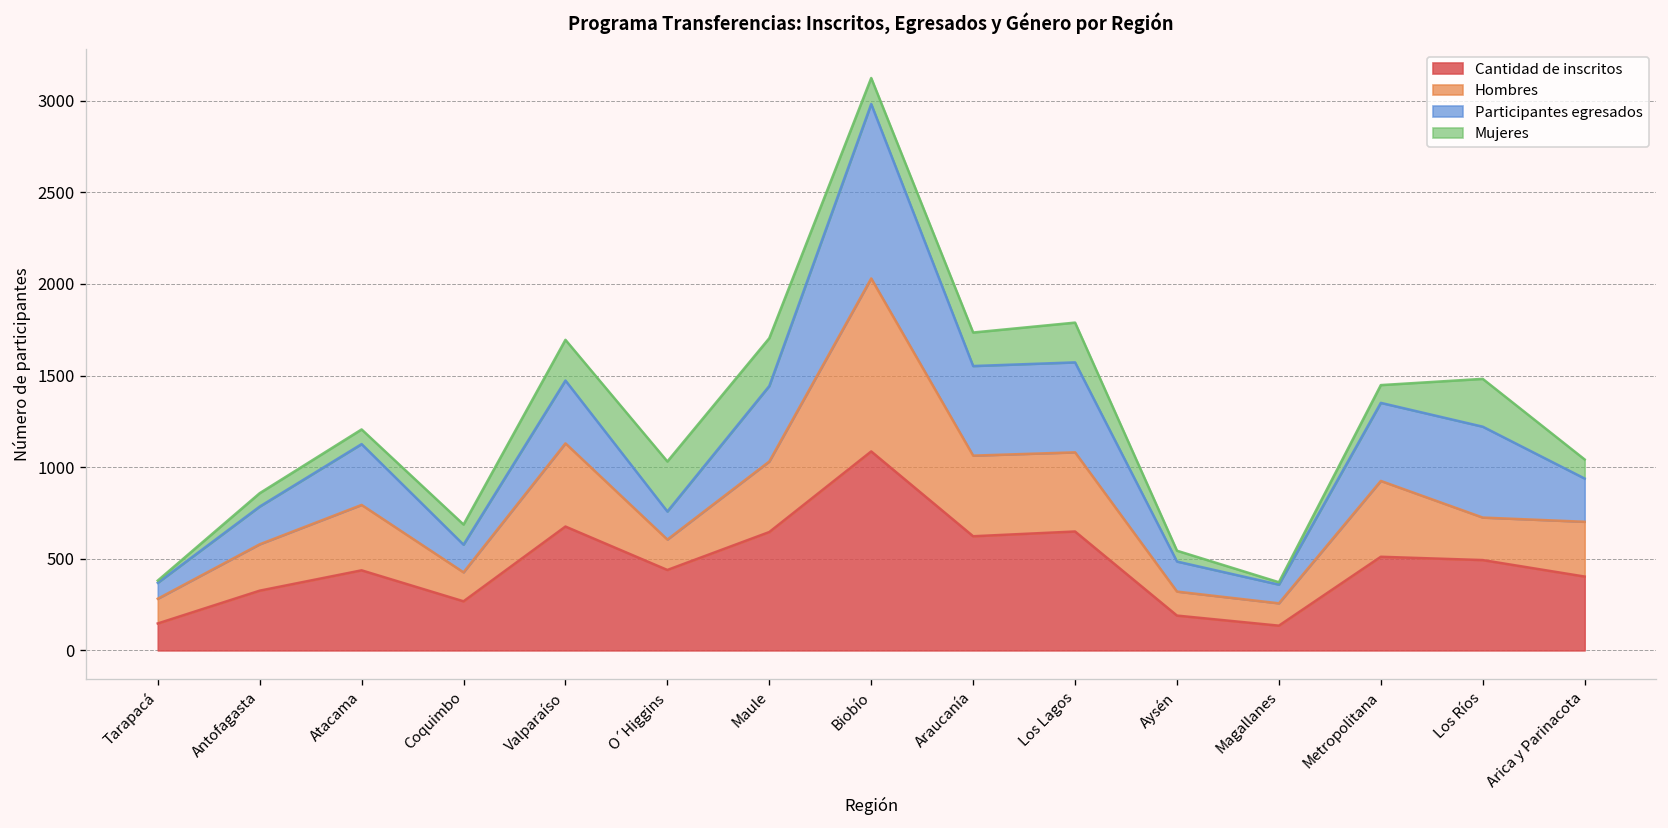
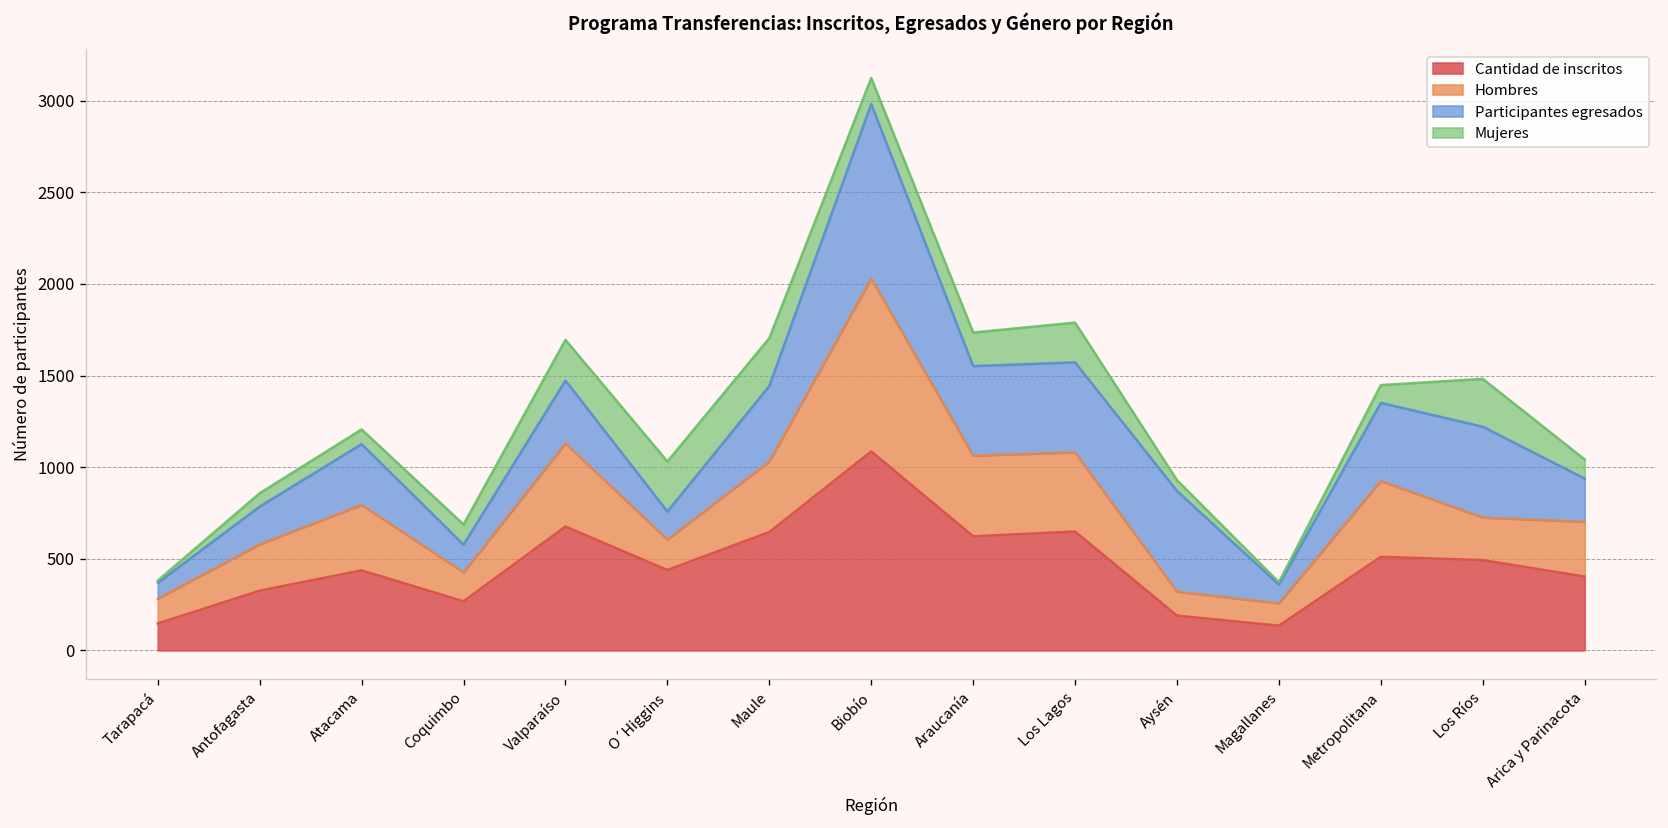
  {
    "Participantes egresados": {
      "Antofagasta": 210,
      "Atacama": 330,
      "Coquimbo": 150,
      "Valparaíso": 340,
      "O´Higgins": 150,
      "Maule": 410,
      "Biobío": 950,
      "Araucanía": 490,
      "Los Lagos": 490,
-     "Aysén": 160,
+     "Aysén": 550,
      "Metropolitana": 430,
      "Los Ríos": 500,
      "Arica y Parinacota": 240
    },
    "Mujeres": {
      "Antofagasta": 70,
      "Atacama": 80,
      "Coquimbo": 110,
      "Valparaíso": 220,
      "O´Higgins": 270,
      "Maule": 260,
      "Biobío": 140,
      "Araucanía": 180,
      "Los Lagos": 220,
      "Aysén": 60,
      "Metropolitana": 100,
      "Los Ríos": 260,
      "Arica y Parinacota": 100
    }
  }
